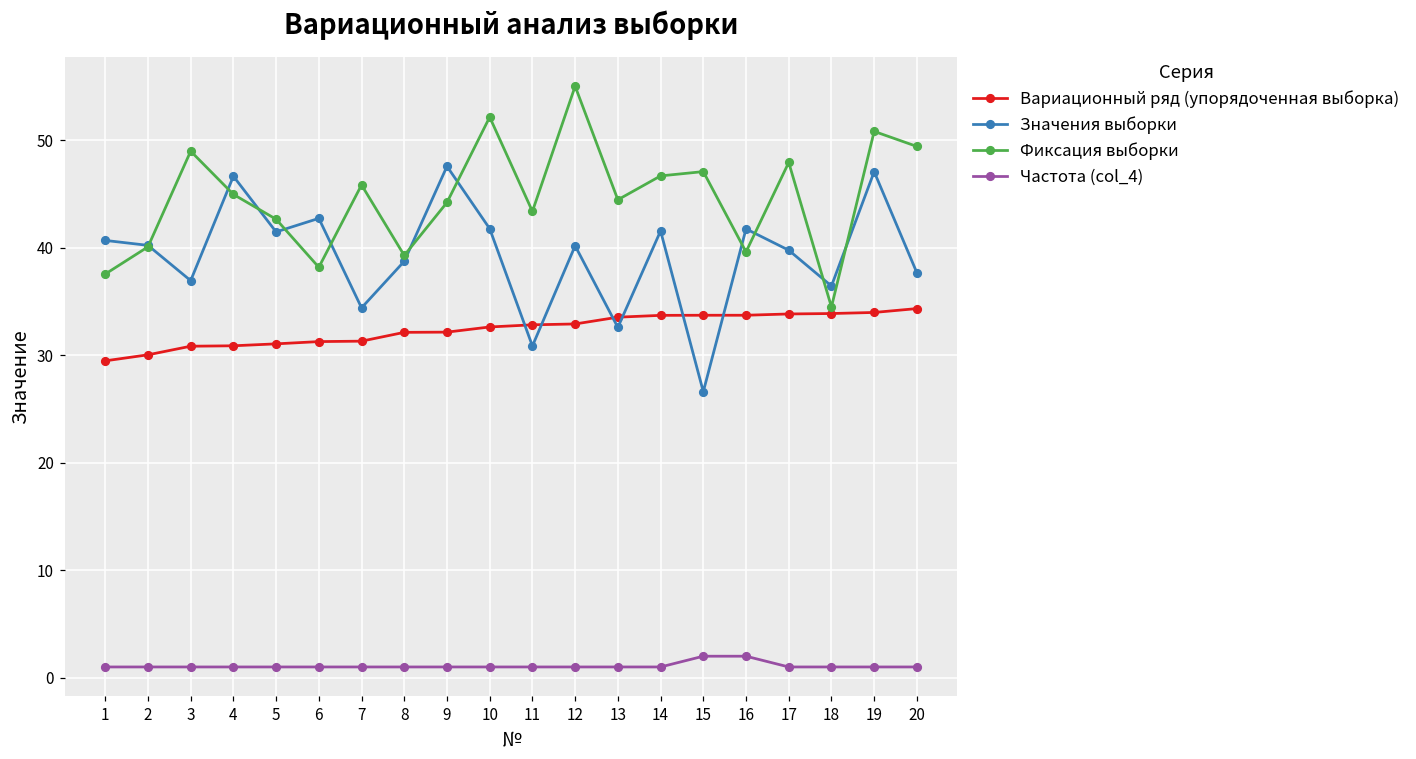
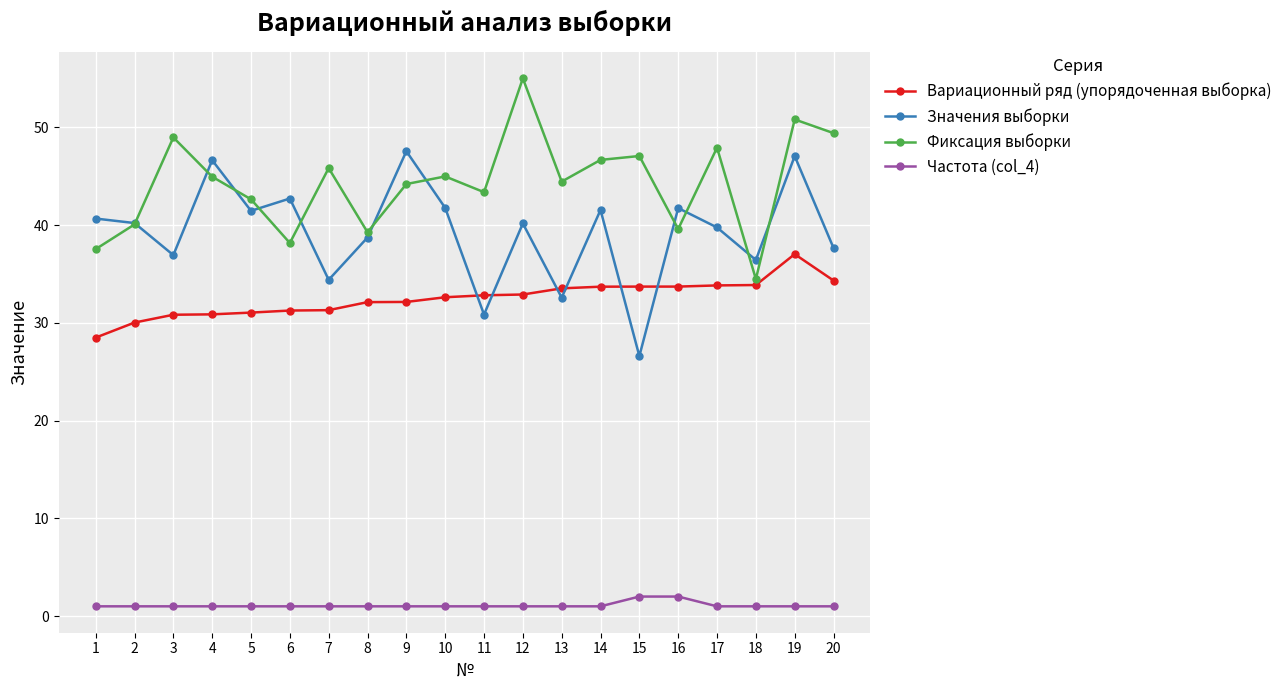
  {
    "Вариационный ряд (упорядоченная выборка)": {
-     "1": 29,
+     "1": 28,
      "2": 30,
      "3": 31,
      "4": 31,
      "5": 31,
      "6": 31,
      "7": 31,
      "8": 32,
      "9": 32,
      "10": 33,
      "11": 33,
      "12": 33,
      "13": 34,
      "14": 34,
      "15": 34,
      "16": 34,
      "17": 34,
      "18": 34,
-     "19": 34,
+     "19": 37,
      "20": 34
    },
    "Значения выборки": {
      "1": 41,
      "3": 37,
      "4": 47,
      "5": 41,
      "6": 43,
      "7": 34,
      "8": 39,
      "9": 48,
      "10": 42,
      "11": 31,
      "12": 40,
      "13": 33,
      "14": 42,
      "15": 27,
      "16": 42,
      "17": 40,
      "18": 36,
      "19": 47,
      "20": 38
    },
    "Фиксация выборки": {
      "1": 38,
      "3": 49,
      "4": 45,
      "5": 43,
      "6": 38,
      "7": 46,
      "8": 39,
      "9": 44,
-     "10": 52,
+     "10": 45,
      "11": 43,
      "12": 55,
      "13": 44,
      "14": 47,
      "15": 47,
      "16": 40,
      "17": 48,
      "18": 34,
      "19": 51,
      "20": 49
    },
    "Частота (col_4)": {
      "1": 1,
      "2": 1,
      "3": 1,
      "4": 1,
      "5": 1,
      "6": 1,
      "7": 1,
      "8": 1,
      "9": 1,
      "10": 1,
      "11": 1,
      "12": 1,
      "13": 1,
      "14": 1,
      "15": 2,
      "16": 2,
      "17": 1,
      "18": 1,
      "19": 1,
      "20": 1
    }
  }
